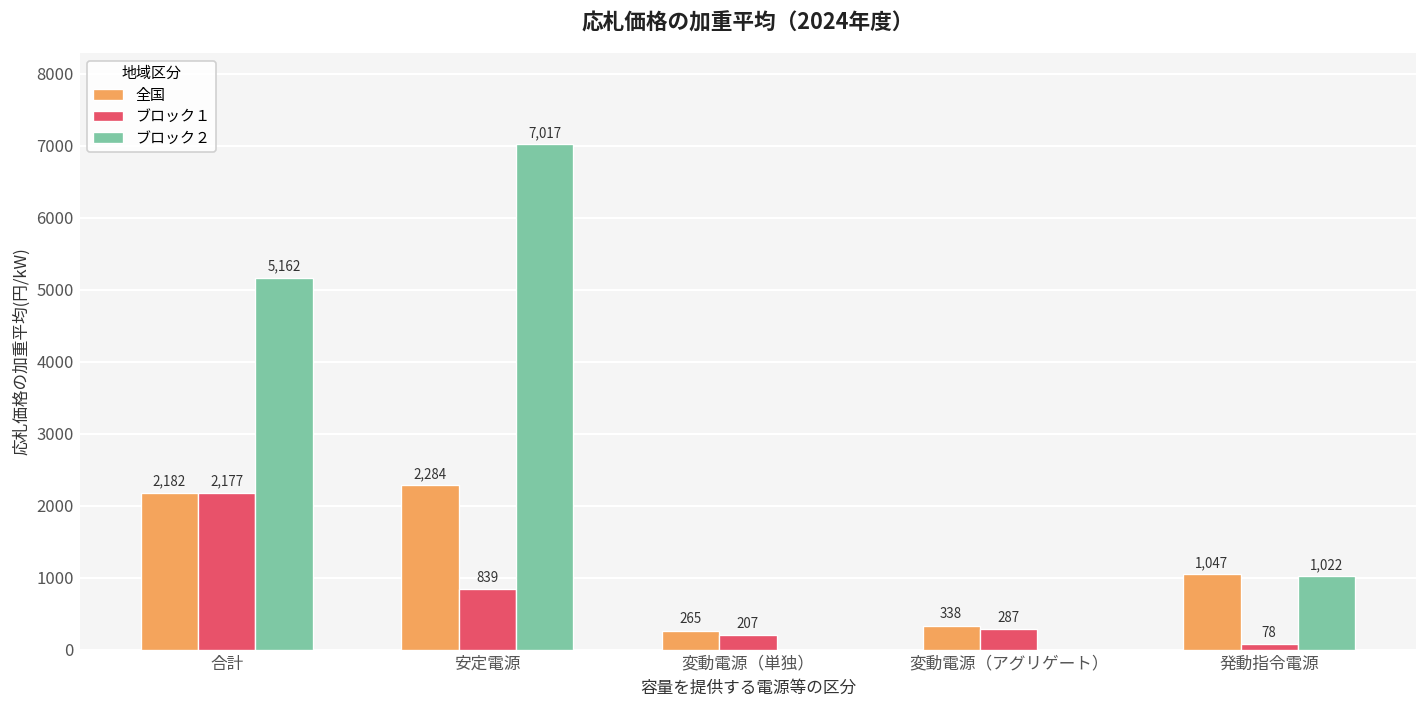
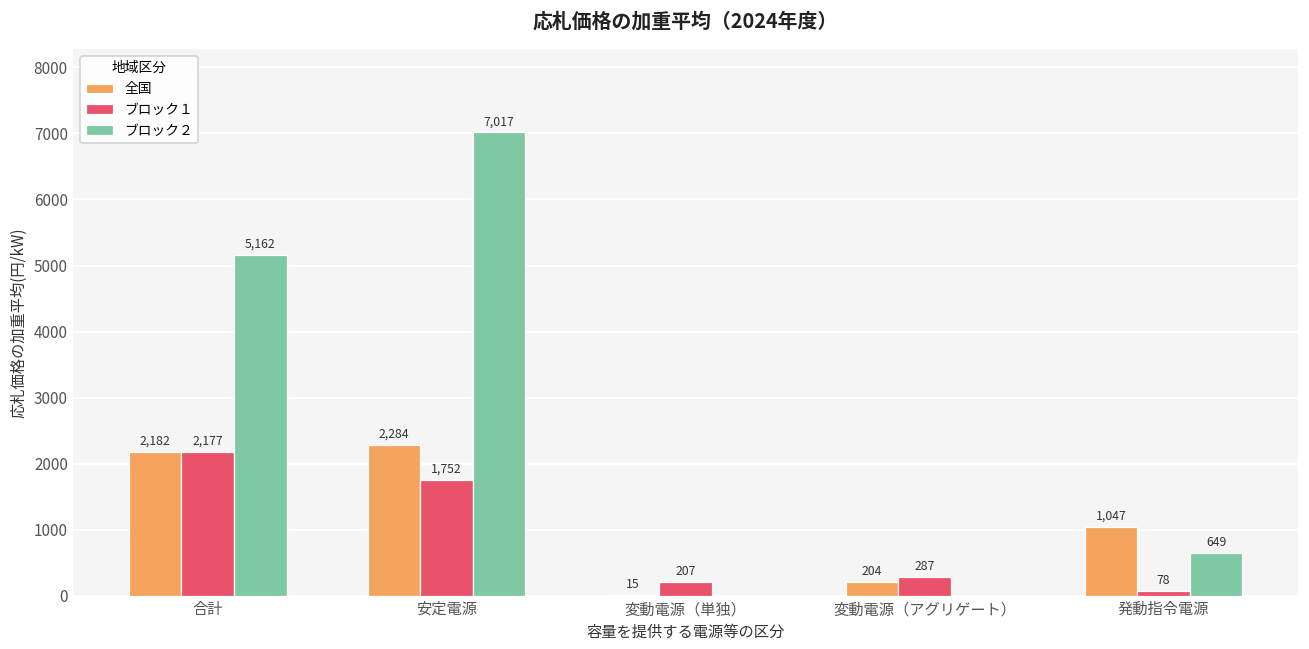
  {
    "全国": {
      "合計": "2,182",
      "安定電源": "2,284",
-     "変動電源（単独）": "265",
-     "変動電源（アグリゲート）": "338",
+     "変動電源（単独）": "15",
+     "変動電源（アグリゲート）": "204",
      "発動指令電源": "1,047"
    },
    "ブロック１": {
      "合計": "2,177",
-     "安定電源": "839",
+     "安定電源": "1,752",
      "変動電源（単独）": "207",
      "変動電源（アグリゲート）": "287",
      "発動指令電源": "78"
    },
    "ブロック２": {
      "合計": "5,162",
      "安定電源": "7,017",
-     "発動指令電源": "1,022"
+     "発動指令電源": "649"
    }
  }
